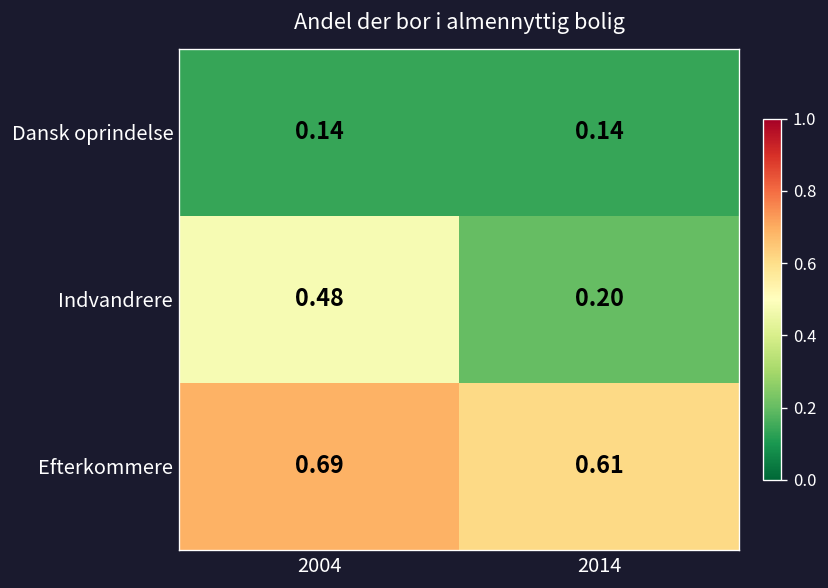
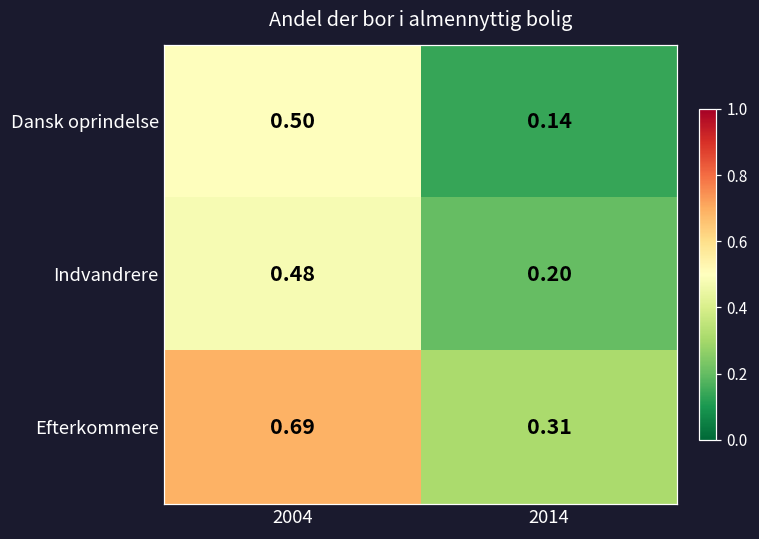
  {
    "Dansk oprindelse": {
-     "2004": 0.14,
+     "2004": 0.50,
      "2014": 0.14
    },
    "Indvandrere": {
      "2004": 0.48,
      "2014": 0.20
    },
    "Efterkommere": {
      "2004": 0.69,
-     "2014": 0.61
+     "2014": 0.31
    }
  }
